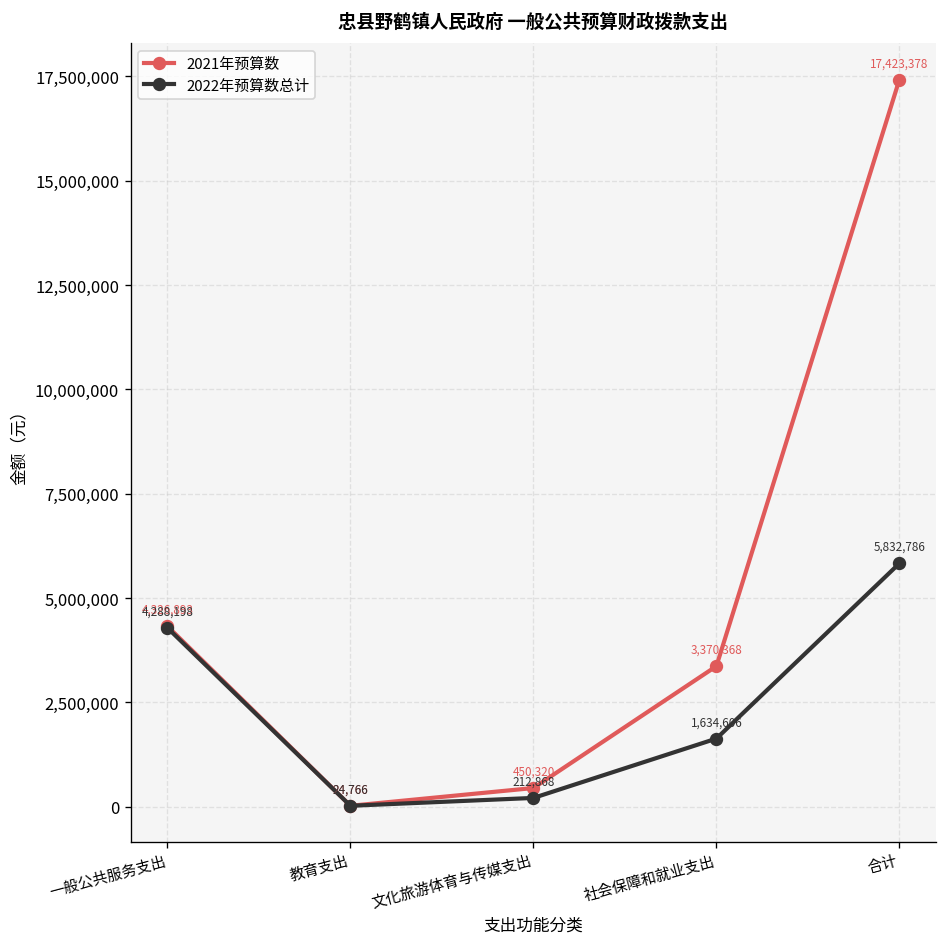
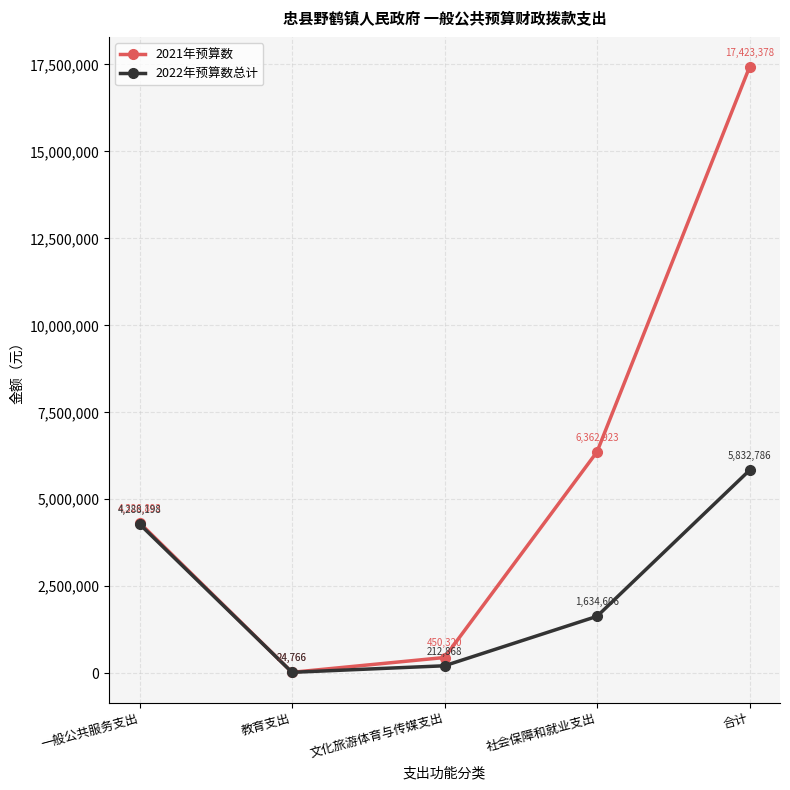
  {
    "2021年预算数": {
-     "社会保障和就业支出": "3,370,368",
+     "社会保障和就业支出": "6,362,923",
      "合计": "17,423,378"
    },
    "2022年预算数总计": {
      "社会保障和就业支出": "1,634,606",
      "合计": "5,832,786"
    }
  }
